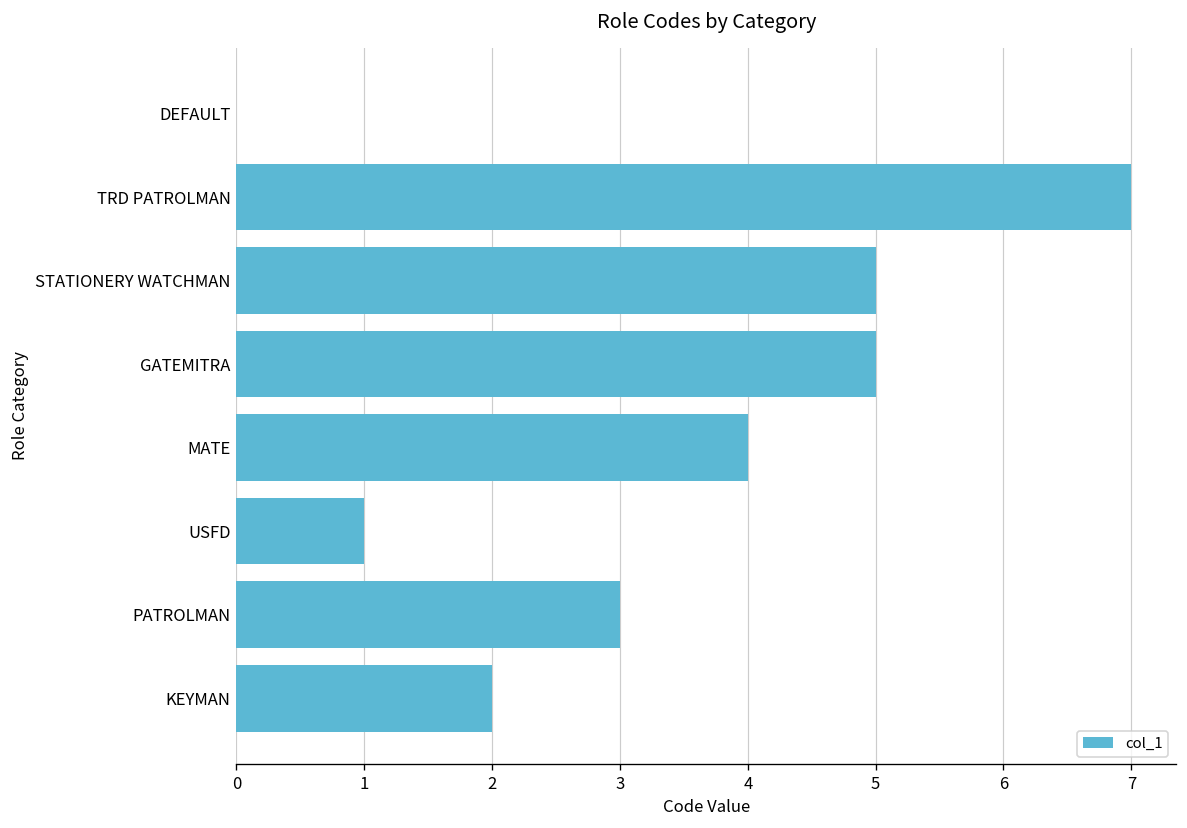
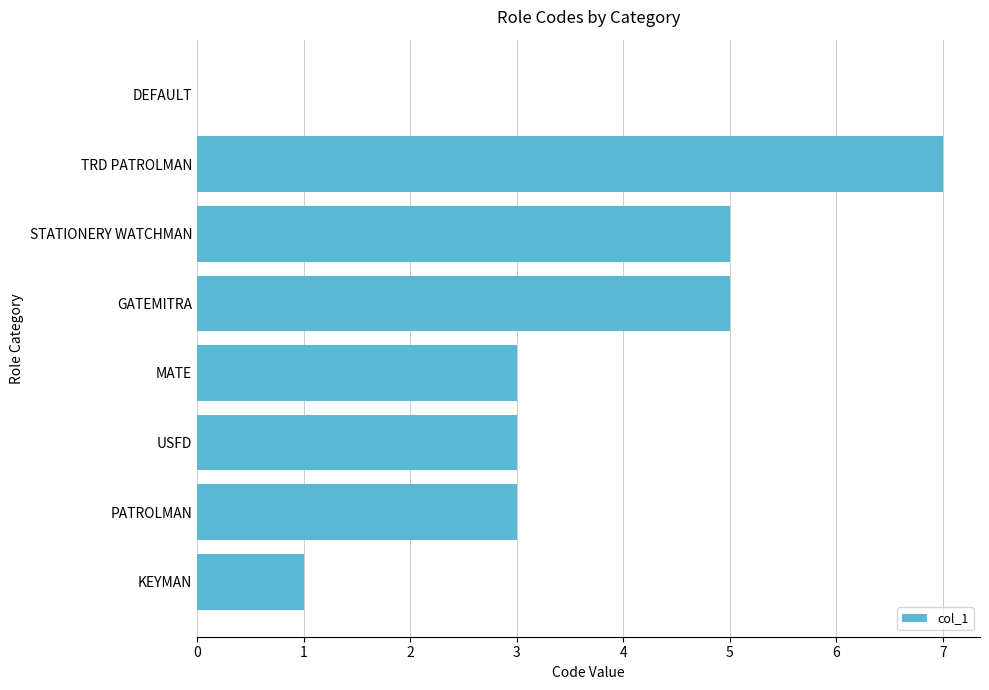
  {
    "DEFAULT": 0,
    "TRD PATROLMAN": 7,
    "STATIONERY WATCHMAN": 5,
    "GATEMITRA": 5,
-   "MATE": 4,
-   "USFD": 1,
+   "MATE": 3,
+   "USFD": 3,
    "PATROLMAN": 3,
-   "KEYMAN": 2
+   "KEYMAN": 1
  }
